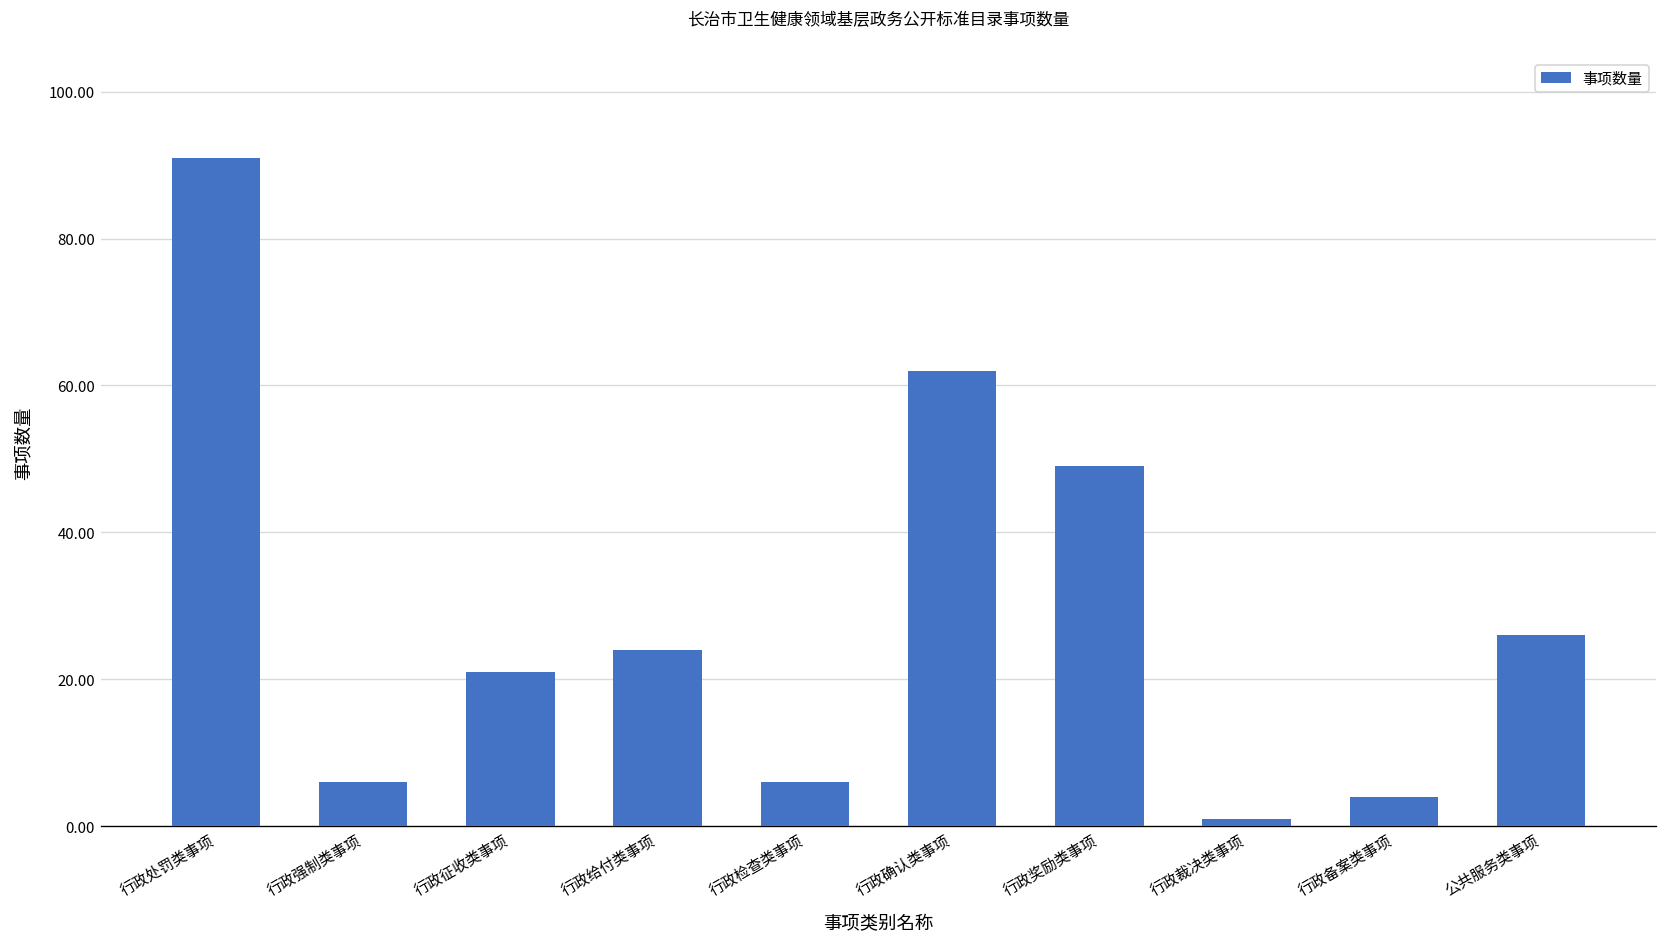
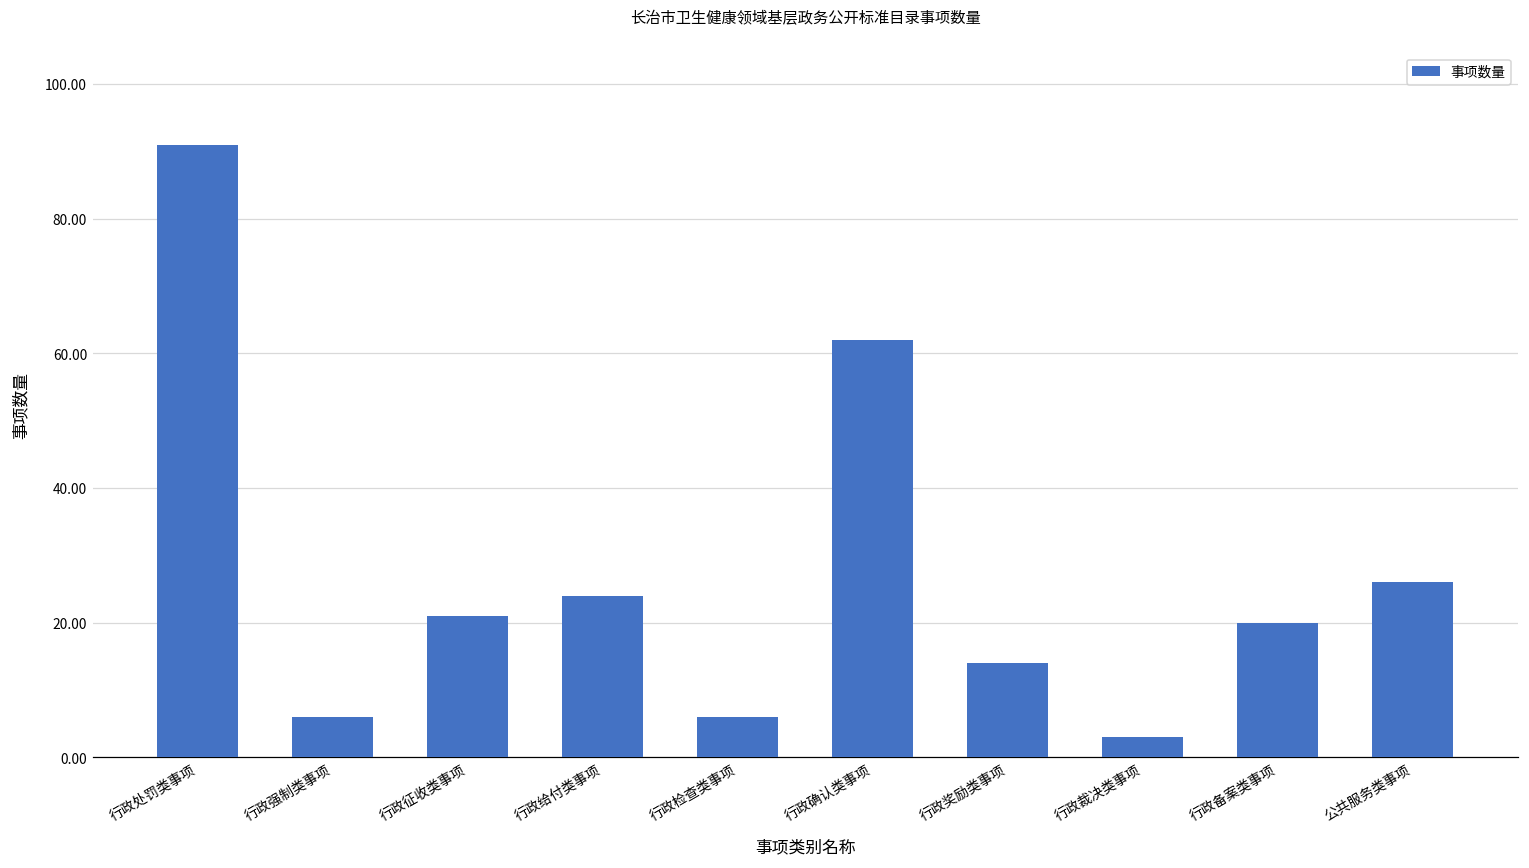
  {
    "行政处罚类事项": 91,
    "行政强制类事项": 6,
    "行政征收类事项": 21,
    "行政给付类事项": 24,
    "行政检查类事项": 6,
    "行政确认类事项": 62,
-   "行政奖励类事项": 49,
-   "行政裁决类事项": 1,
-   "行政备案类事项": 4,
+   "行政奖励类事项": 14,
+   "行政裁决类事项": 3,
+   "行政备案类事项": 20,
    "公共服务类事项": 26
  }
